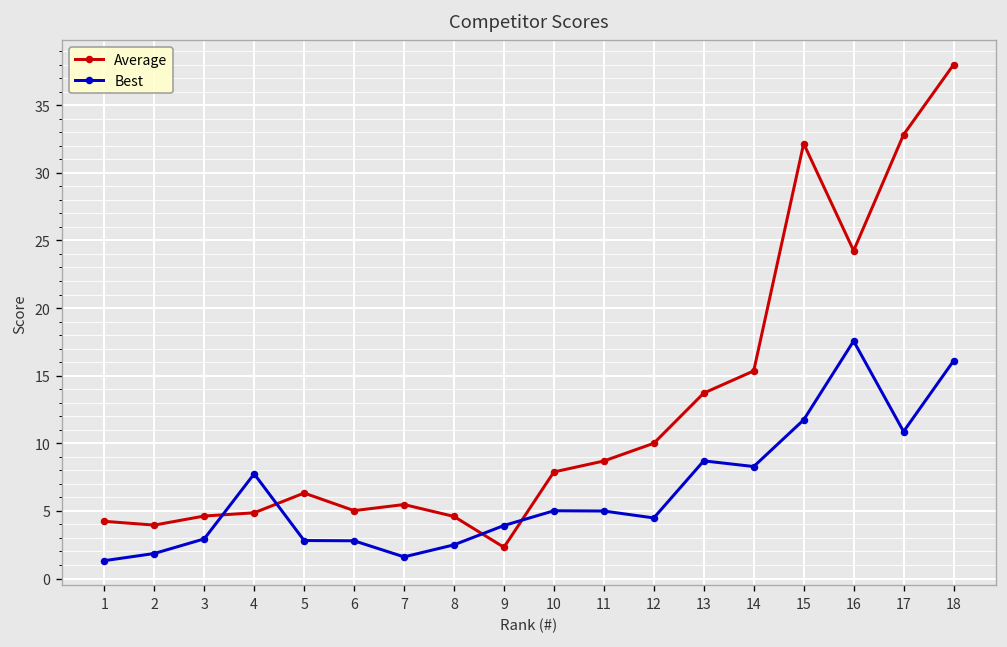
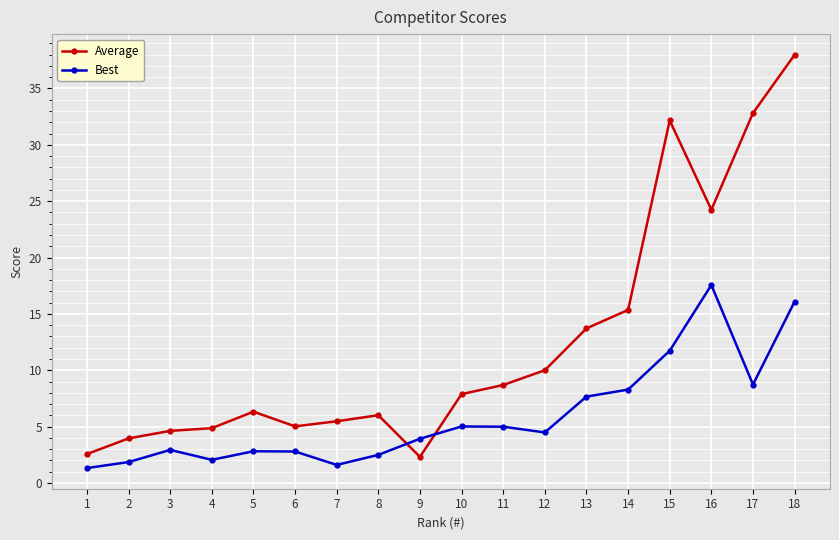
  {
    "Average": {
-     "1": 4.2,
+     "1": 2.6,
      "2": 4.0,
      "3": 4.6,
      "4": 4.9,
      "5": 6.3,
      "6": 5.0,
      "7": 5.5,
-     "8": 4.6,
+     "8": 6.0,
      "9": 2.3,
      "10": 7.9,
      "11": 8.7,
      "12": 10.0,
      "13": 13.7,
      "14": 15.4,
      "15": 32.2,
      "16": 24.2,
      "17": 32.8,
      "18": 38.0
    },
    "Best": {
      "1": 1.3,
      "2": 1.9,
      "3": 2.9,
-     "4": 7.7,
+     "4": 2.1,
      "5": 2.8,
      "6": 2.8,
      "7": 1.6,
      "8": 2.5,
      "9": 3.9,
      "10": 5.0,
      "11": 5.0,
      "12": 4.5,
-     "13": 8.7,
+     "13": 7.7,
      "14": 8.3,
      "15": 11.7,
      "16": 17.6,
-     "17": 10.9,
+     "17": 8.7,
      "18": 16.1
    }
  }
